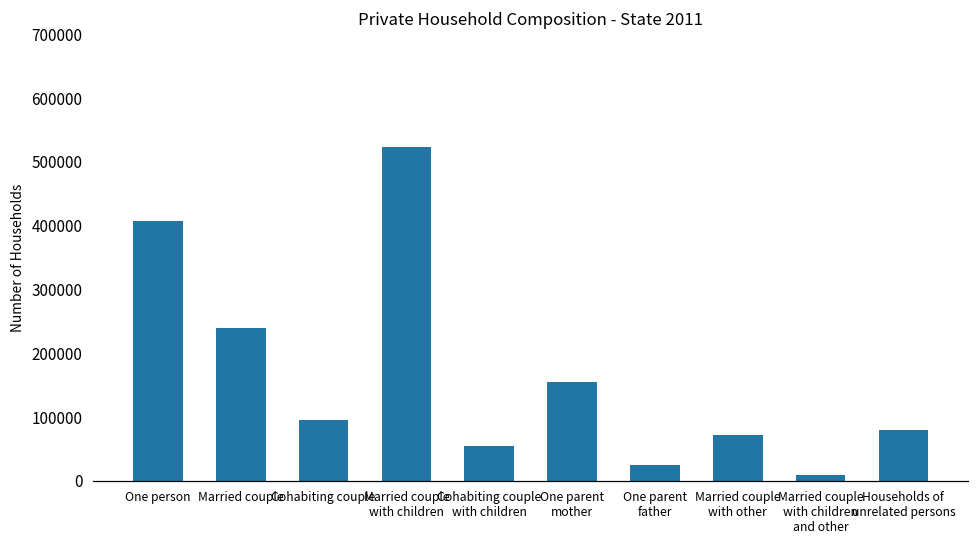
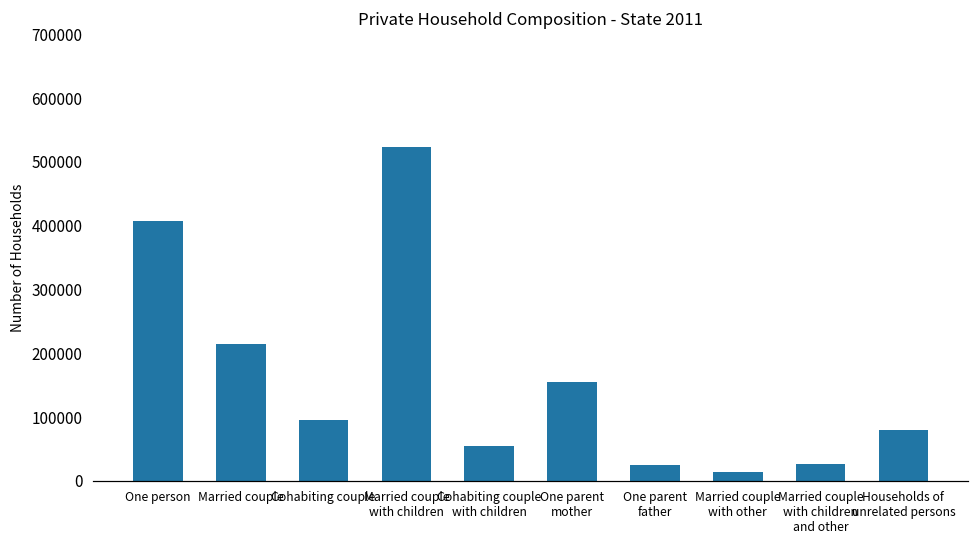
  {
    "One person": 410000,
-   "Married couple": 240000,
+   "Married couple": 220000,
    "Cohabiting couple": 90000,
    "Married couple with children": 520000,
    "Cohabiting couple with children": 50000,
    "One parent mother": 160000,
    "One parent father": 20000,
-   "Married couple with other": 70000,
-   "Married couple with children and other": 10000,
+   "Married couple with other": 10000,
+   "Married couple with children and other": 30000,
    "Households of unrelated persons": 80000
  }
